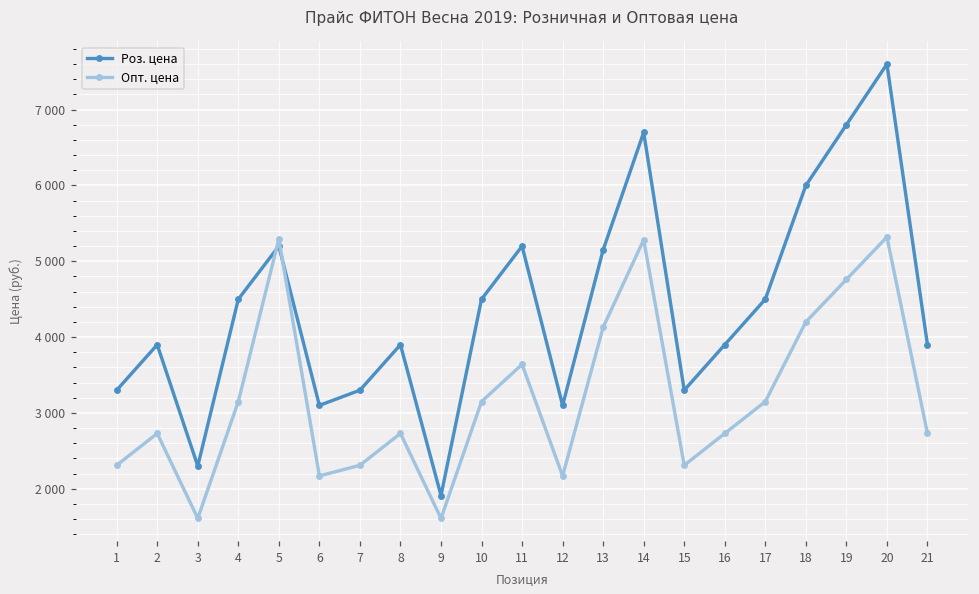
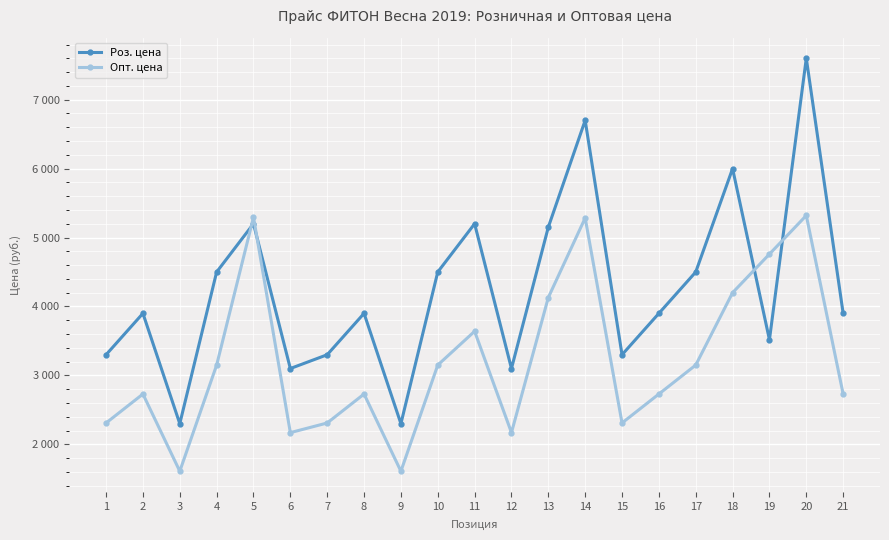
  {
    "Роз. цена": {
      "1": 3300,
      "2": 3900,
      "3": 2300,
      "4": 4500,
      "5": 5200,
      "6": 3100,
      "7": 3300,
      "8": 3900,
-     "9": 1900,
+     "9": 2300,
      "10": 4500,
      "11": 5200,
      "12": 3100,
      "13": 5200,
      "14": 6700,
      "15": 3300,
      "16": 3900,
      "17": 4500,
      "18": 6000,
-     "19": 6800,
+     "19": 3500,
      "20": 7600,
      "21": 3900
    },
    "Опт. цена": {
      "1": 2300,
      "2": 2700,
      "3": 1600,
      "4": 3200,
      "5": 5300,
      "6": 2200,
      "7": 2300,
      "8": 2700,
      "9": 1600,
      "10": 3200,
      "11": 3600,
      "12": 2200,
      "13": 4100,
      "14": 5300,
      "15": 2300,
      "16": 2700,
      "17": 3200,
      "18": 4200,
      "19": 4800,
      "20": 5300,
      "21": 2700
    }
  }
